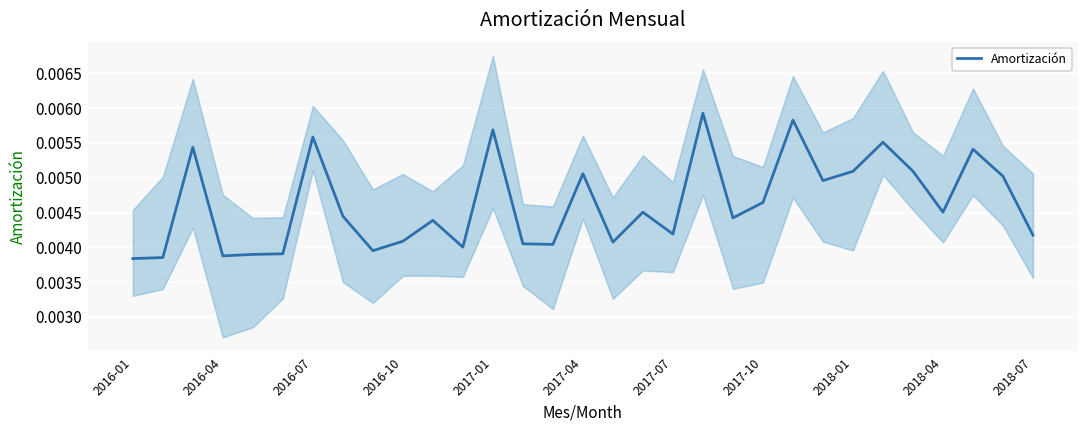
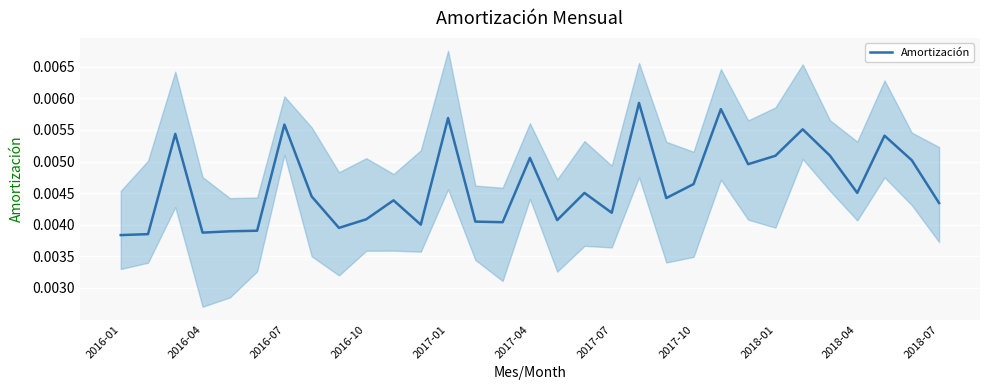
  {
    "Amortización": {
      "2016-01": 0.0038,
      "2016-04": 0.0039,
      "2016-07": 0.0056,
      "2016-10": 0.0041,
      "2017-01": 0.0057,
      "2017-04": 0.0051,
      "2017-07": 0.0042,
      "2017-10": 0.0046,
      "2018-01": 0.0051,
      "2018-04": 0.0045,
-     "2018-07": 0.0042
+     "2018-07": 0.0043
    }
  }
